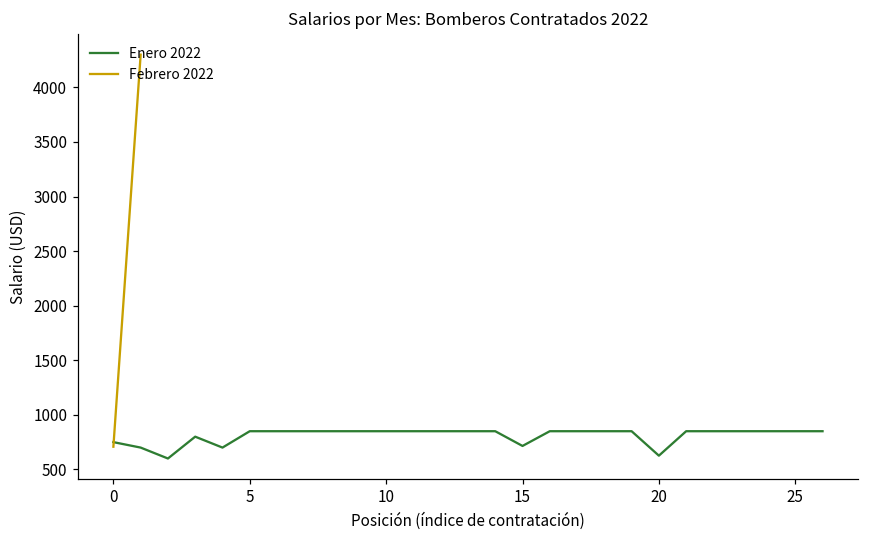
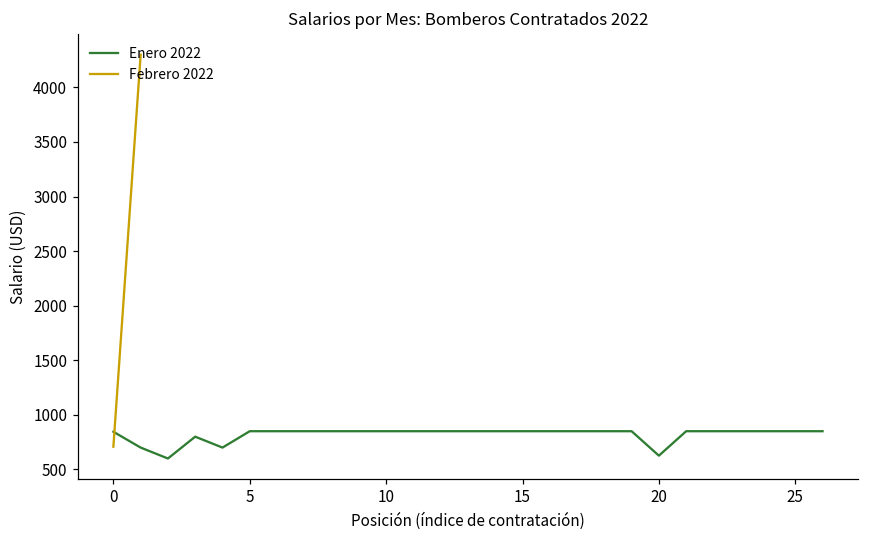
  {
    "Enero 2022": {
-     "0": 750,
+     "0": 850,
      "5": 900,
      "10": 900,
-     "15": 700,
+     "15": 900,
      "20": 600,
      "25": 900
    },
    "Febrero 2022": {
      "0": 700
    }
  }
